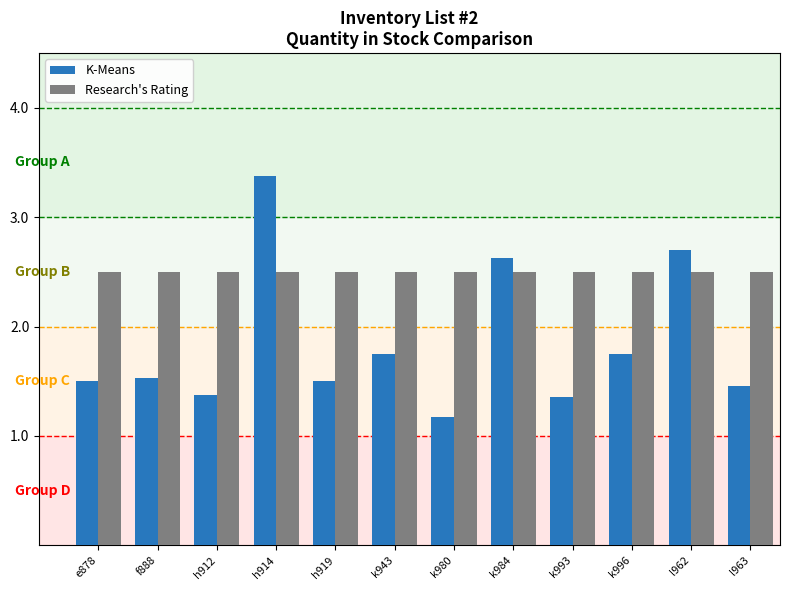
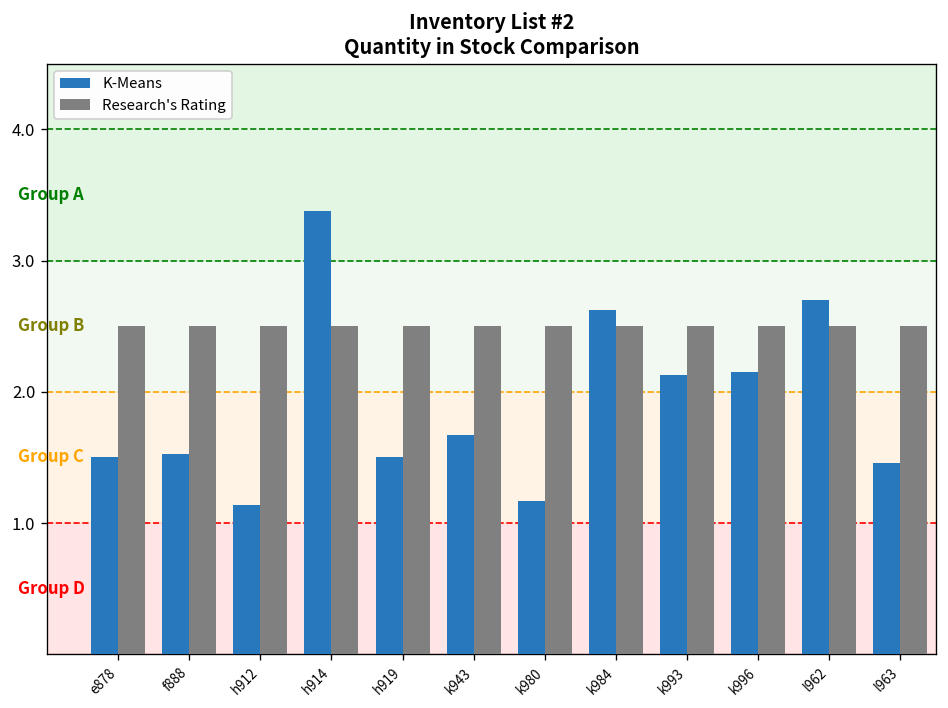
  {
    "K-Means": {
      "e878": 1.50,
      "f888": 1.53,
-     "h912": 1.38,
+     "h912": 1.14,
      "h914": 3.38,
      "h919": 1.50,
-     "k943": 1.75,
+     "k943": 1.67,
      "k980": 1.17,
      "k984": 2.63,
-     "k993": 1.36,
-     "k996": 1.75,
+     "k993": 2.13,
+     "k996": 2.15,
      "l962": 2.70,
      "l963": 1.46
    },
    "Research's Rating": {
      "e878": 2.50,
      "f888": 2.50,
      "h912": 2.50,
      "h914": 2.50,
      "h919": 2.50,
      "k943": 2.50,
      "k980": 2.50,
      "k984": 2.50,
      "k993": 2.50,
      "k996": 2.50,
      "l962": 2.50,
      "l963": 2.50
    }
  }
